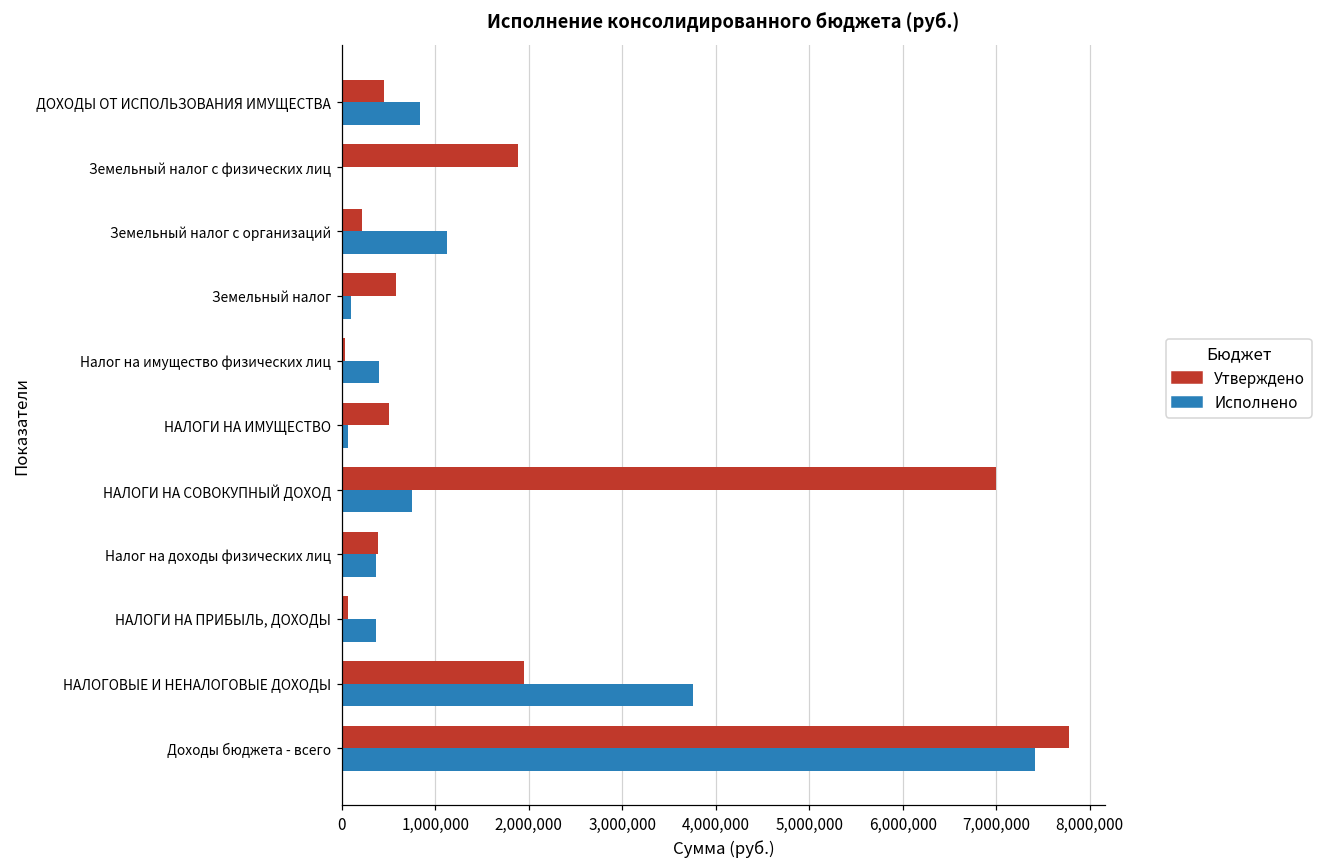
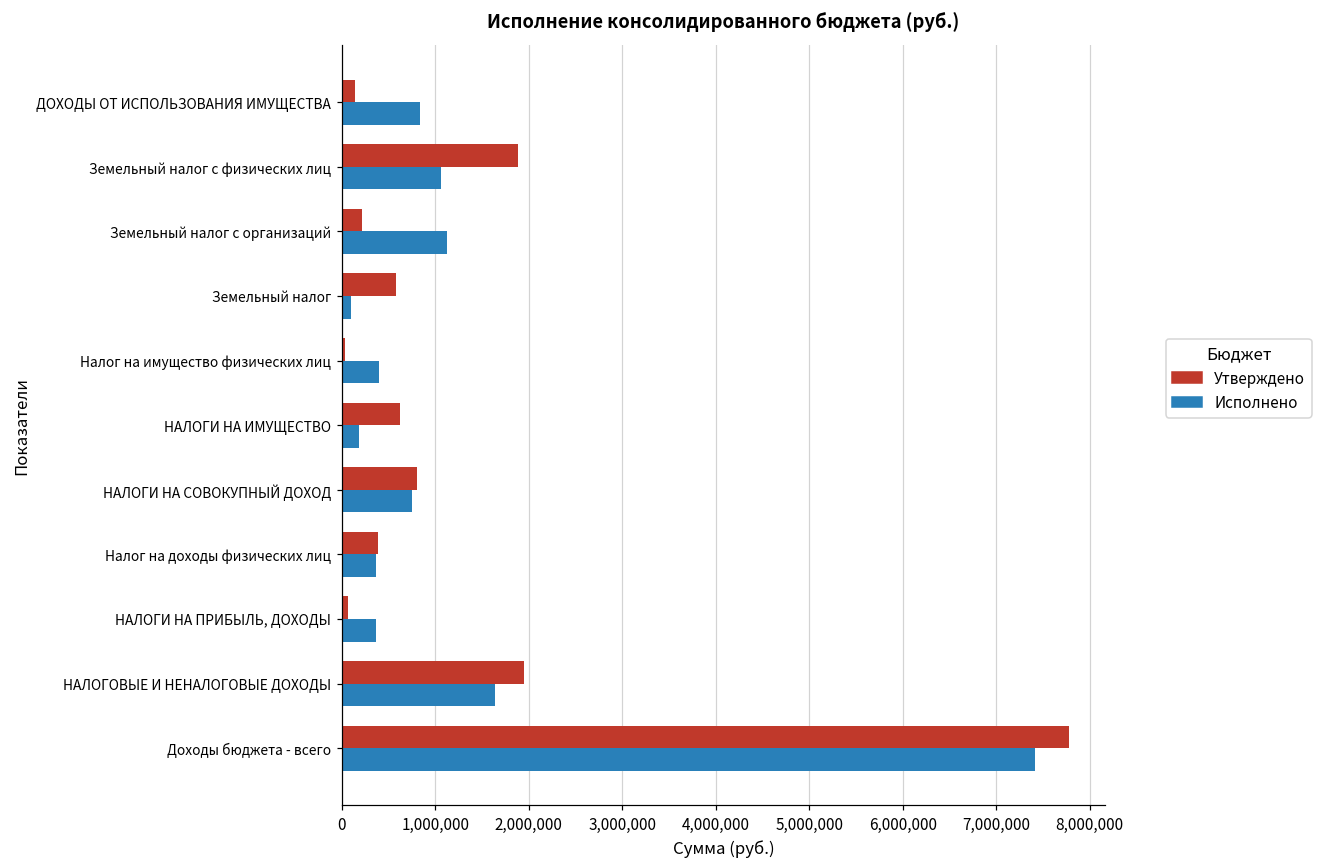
  {
    "Утверждено": {
-     "ДОХОДЫ ОТ ИСПОЛЬЗОВАНИЯ ИМУЩЕСТВА": "500,000",
+     "ДОХОДЫ ОТ ИСПОЛЬЗОВАНИЯ ИМУЩЕСТВА": "100,000",
      "Земельный налог с физических лиц": "1,900,000",
      "Земельный налог с организаций": "200,000",
      "Земельный налог": "600,000",
      "Налог на имущество физических лиц": "0",
-     "НАЛОГИ НА ИМУЩЕСТВО": "500,000",
-     "НАЛОГИ НА СОВОКУПНЫЙ ДОХОД": "7,000,000",
+     "НАЛОГИ НА ИМУЩЕСТВО": "600,000",
+     "НАЛОГИ НА СОВОКУПНЫЙ ДОХОД": "800,000",
      "Налог на доходы физических лиц": "400,000",
      "НАЛОГИ НА ПРИБЫЛЬ, ДОХОДЫ": "100,000",
      "НАЛОГОВЫЕ И НЕНАЛОГОВЫЕ ДОХОДЫ": "1,900,000",
      "Доходы бюджета - всего": "7,800,000"
    },
    "Исполнено": {
      "ДОХОДЫ ОТ ИСПОЛЬЗОВАНИЯ ИМУЩЕСТВА": "800,000",
-     "Земельный налог с физических лиц": "0",
+     "Земельный налог с физических лиц": "1,100,000",
      "Земельный налог с организаций": "1,100,000",
      "Земельный налог": "100,000",
      "Налог на имущество физических лиц": "400,000",
-     "НАЛОГИ НА ИМУЩЕСТВО": "100,000",
+     "НАЛОГИ НА ИМУЩЕСТВО": "200,000",
      "НАЛОГИ НА СОВОКУПНЫЙ ДОХОД": "700,000",
      "Налог на доходы физических лиц": "400,000",
      "НАЛОГИ НА ПРИБЫЛЬ, ДОХОДЫ": "400,000",
-     "НАЛОГОВЫЕ И НЕНАЛОГОВЫЕ ДОХОДЫ": "3,800,000",
+     "НАЛОГОВЫЕ И НЕНАЛОГОВЫЕ ДОХОДЫ": "1,600,000",
      "Доходы бюджета - всего": "7,400,000"
    }
  }
